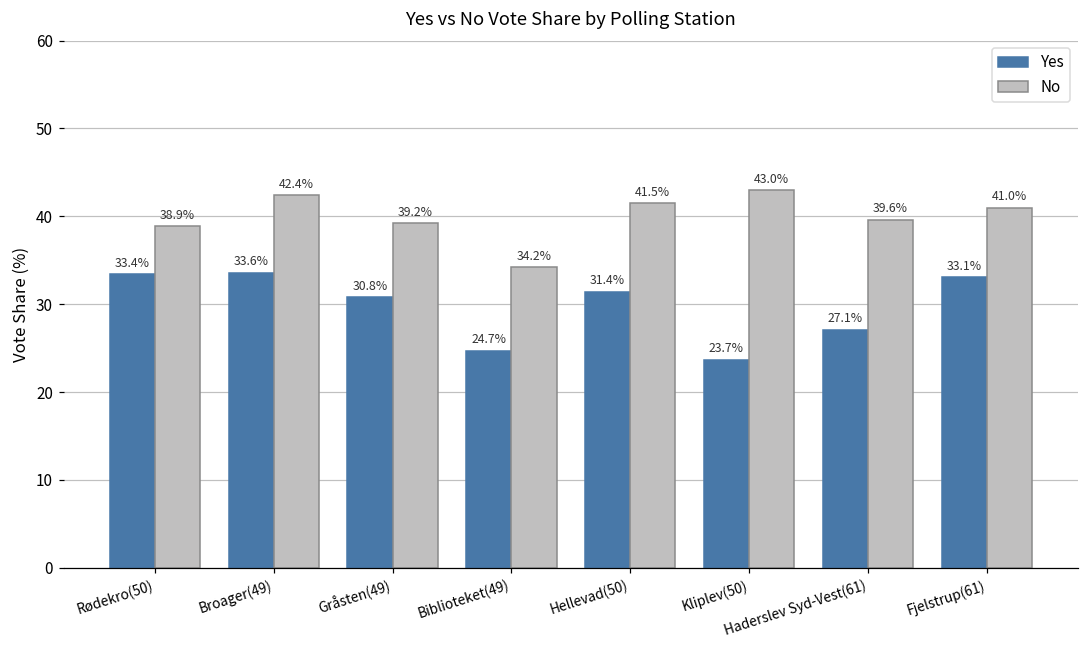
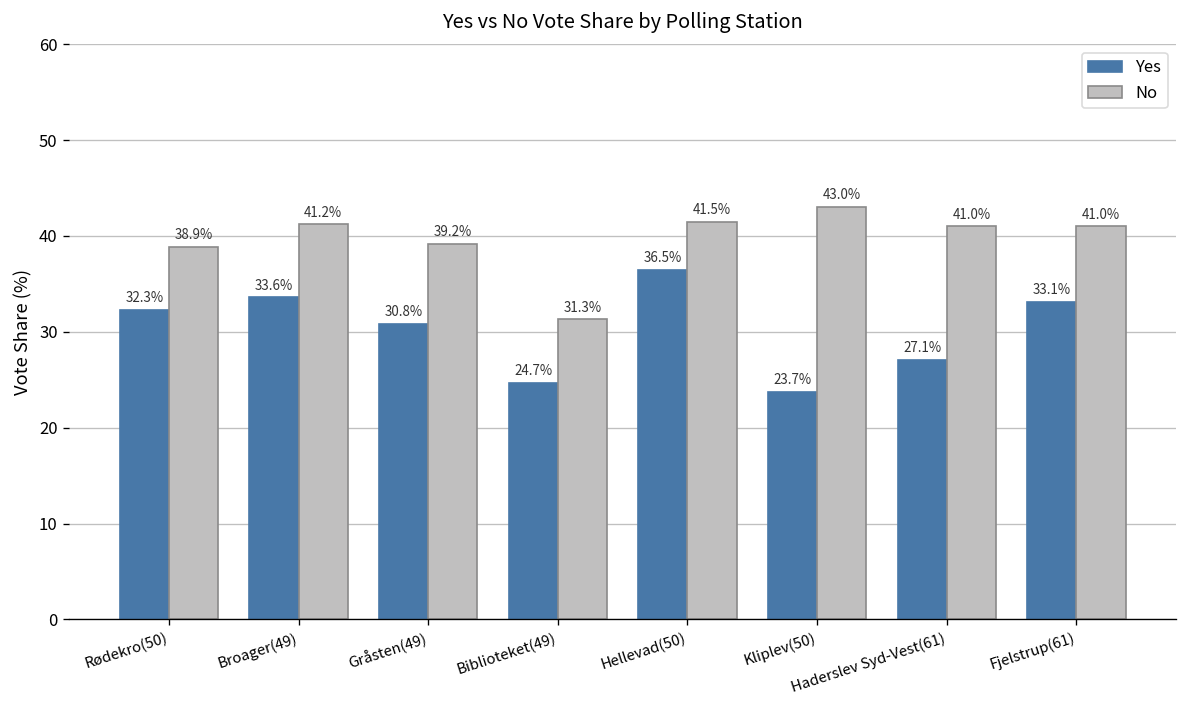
  {
    "Yes": {
-     "Rødekro(50)": "33.4%",
+     "Rødekro(50)": "32.3%",
      "Broager(49)": "33.6%",
      "Gråsten(49)": "30.8%",
      "Biblioteket(49)": "24.7%",
-     "Hellevad(50)": "31.4%",
+     "Hellevad(50)": "36.5%",
      "Kliplev(50)": "23.7%",
      "Haderslev Syd-Vest(61)": "27.1%",
      "Fjelstrup(61)": "33.1%"
    },
    "No": {
      "Rødekro(50)": "38.9%",
-     "Broager(49)": "42.4%",
+     "Broager(49)": "41.2%",
      "Gråsten(49)": "39.2%",
-     "Biblioteket(49)": "34.2%",
+     "Biblioteket(49)": "31.3%",
      "Hellevad(50)": "41.5%",
      "Kliplev(50)": "43.0%",
-     "Haderslev Syd-Vest(61)": "39.6%",
+     "Haderslev Syd-Vest(61)": "41.0%",
      "Fjelstrup(61)": "41.0%"
    }
  }
